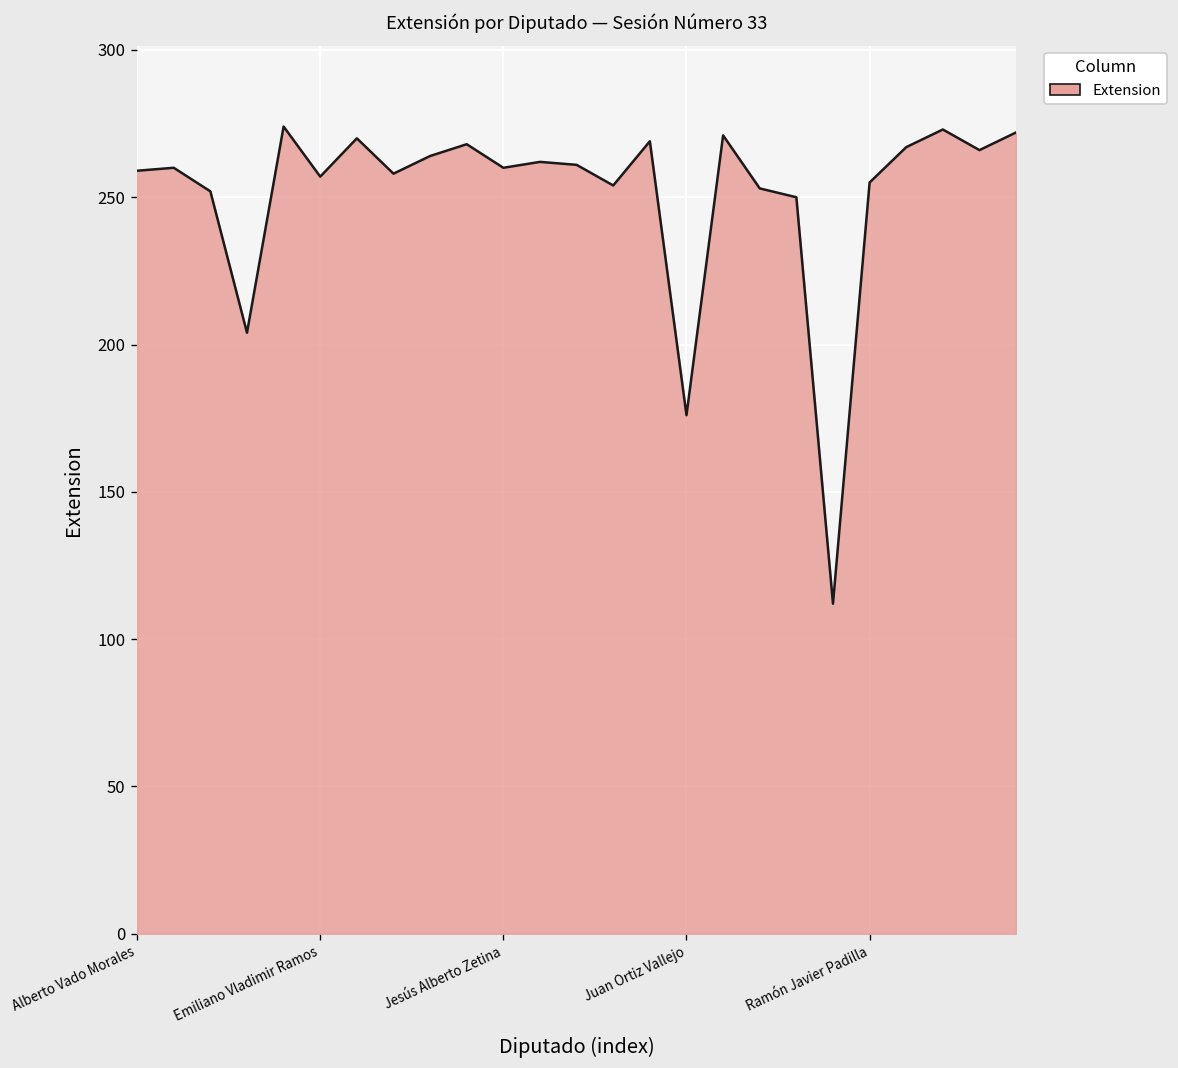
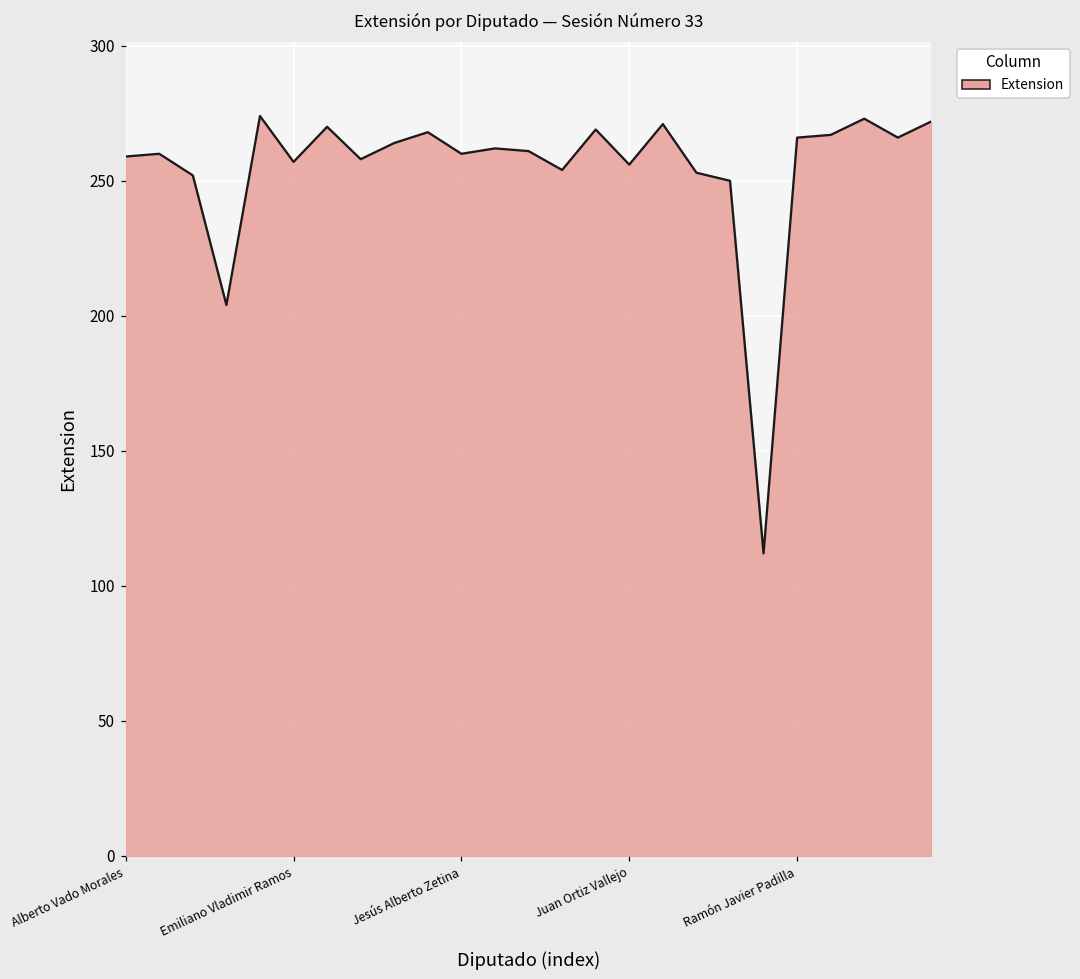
  {
    "Alberto Vado Morales": 259,
    "Emiliano Vladimir Ramos": 257,
    "Jesús Alberto Zetina": 260,
-   "Juan Ortiz Vallejo": 176,
-   "Ramón Javier Padilla": 255
+   "Juan Ortiz Vallejo": 256,
+   "Ramón Javier Padilla": 266
  }
